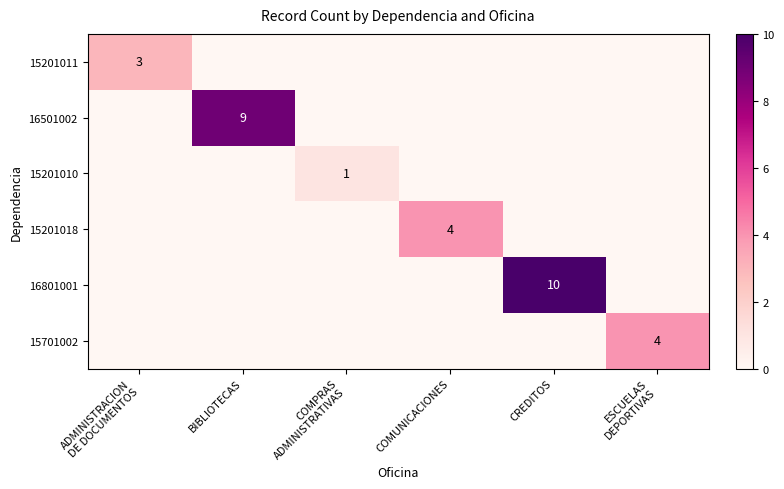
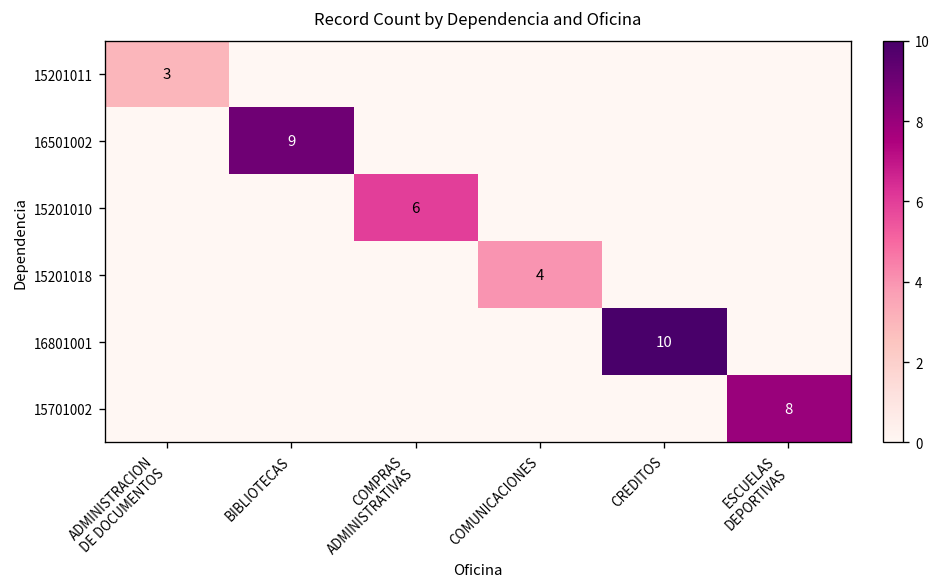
  {
    "15201011": {
      "ADMINISTRACION DE DOCUMENTOS": 3
    },
    "16501002": {
      "BIBLIOTECAS": 9
    },
    "15201010": {
-     "COMPRAS ADMINISTRATIVAS": 1
+     "COMPRAS ADMINISTRATIVAS": 6
    },
    "15201018": {
      "COMUNICACIONES": 4
    },
    "16801001": {
      "CREDITOS": 10
    },
    "15701002": {
-     "ESCUELAS DEPORTIVAS": 4
+     "ESCUELAS DEPORTIVAS": 8
    }
  }
